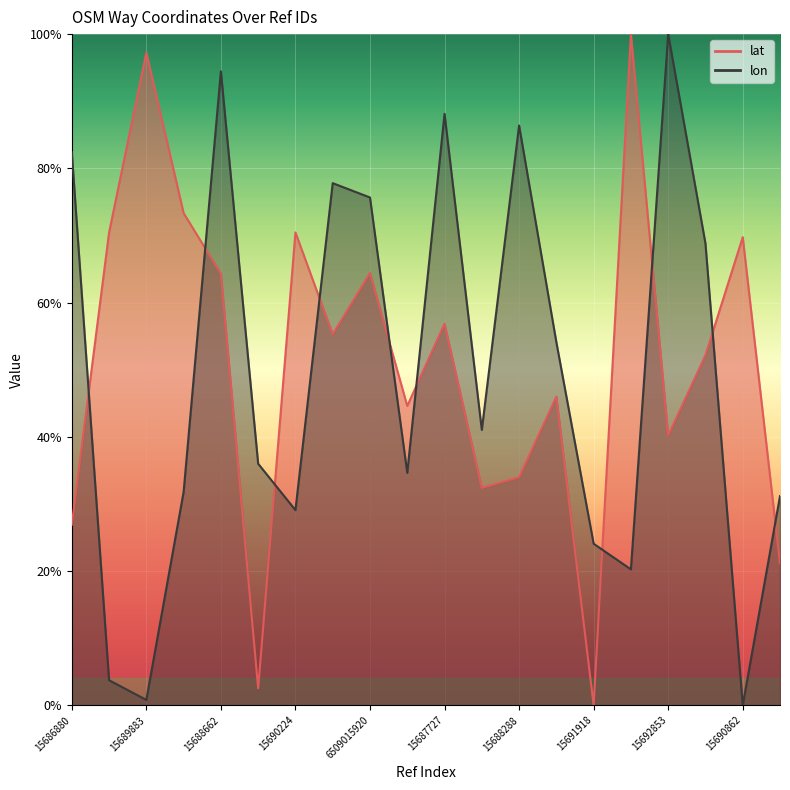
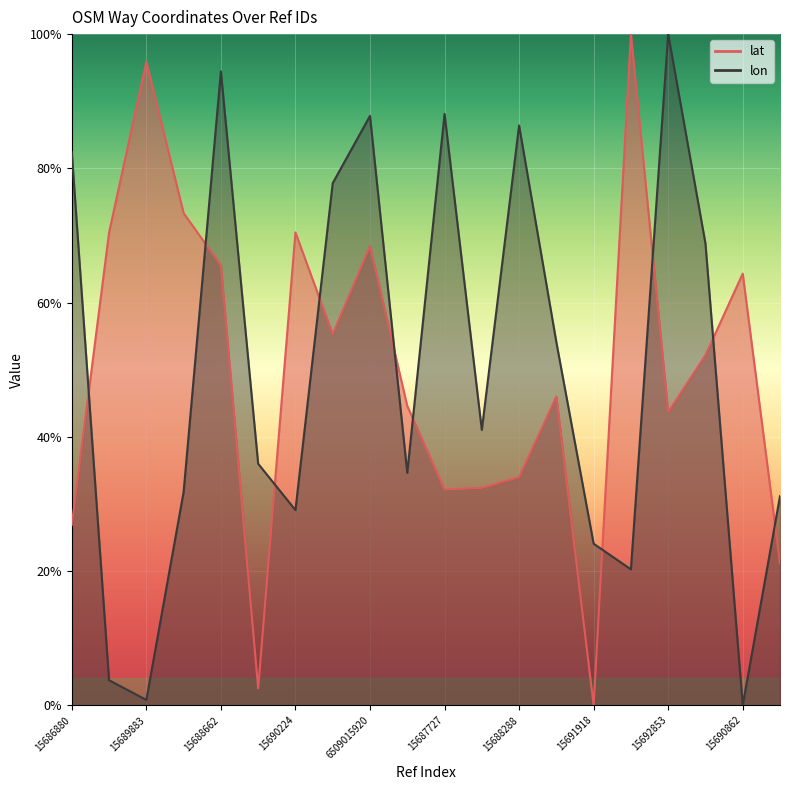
  {
    "lat": {
      "15686880": "27%",
-     "15689883": "97%",
-     "15688662": "64%",
+     "15689883": "96%",
+     "15688662": "66%",
      "15690224": "70%",
-     "6509015920": "64%",
-     "15687727": "57%",
+     "6509015920": "68%",
+     "15687727": "32%",
      "15688288": "34%",
-     "15692853": "40%",
-     "15690862": "70%"
+     "15692853": "44%",
+     "15690862": "64%"
    },
    "lon": {
      "15686880": "82%",
      "15688662": "94%",
      "15690224": "29%",
-     "6509015920": "76%",
+     "6509015920": "88%",
      "15687727": "88%",
      "15688288": "86%",
      "15691918": "24%",
      "15692853": "100%"
    }
  }
